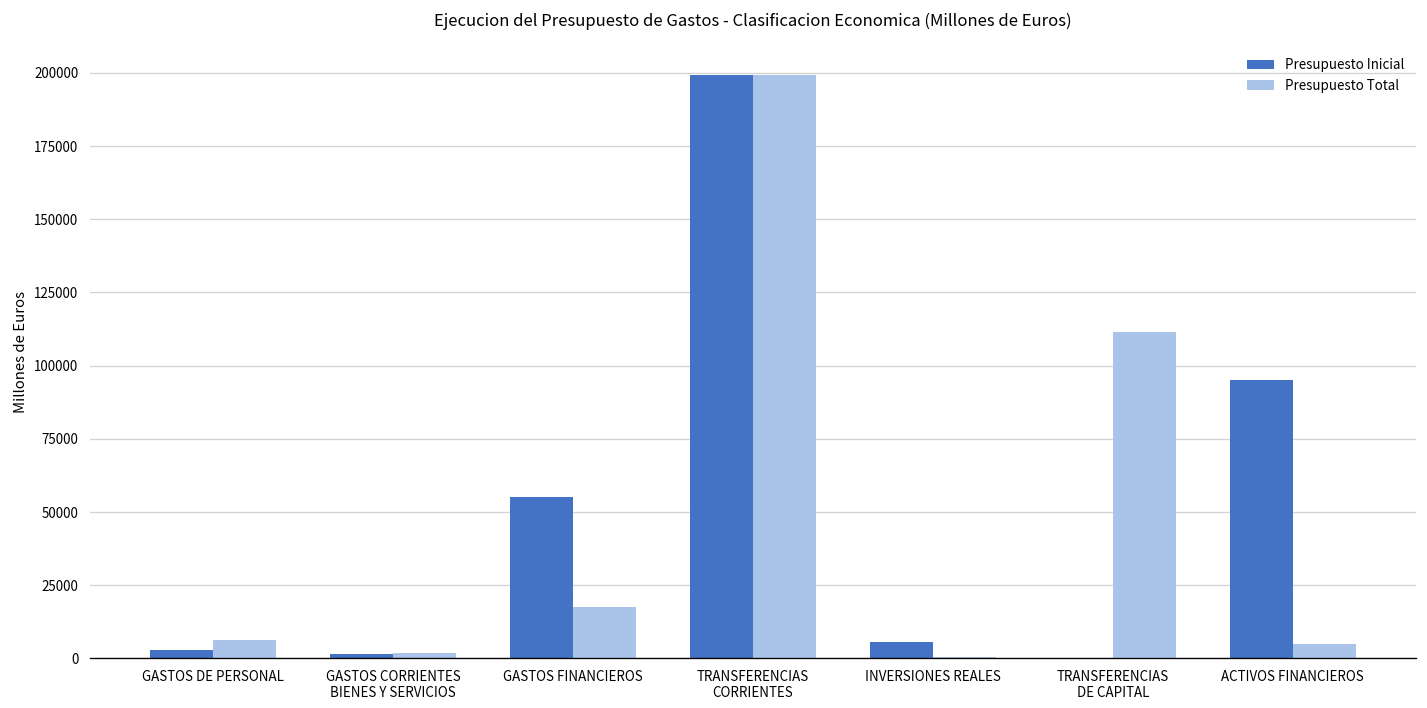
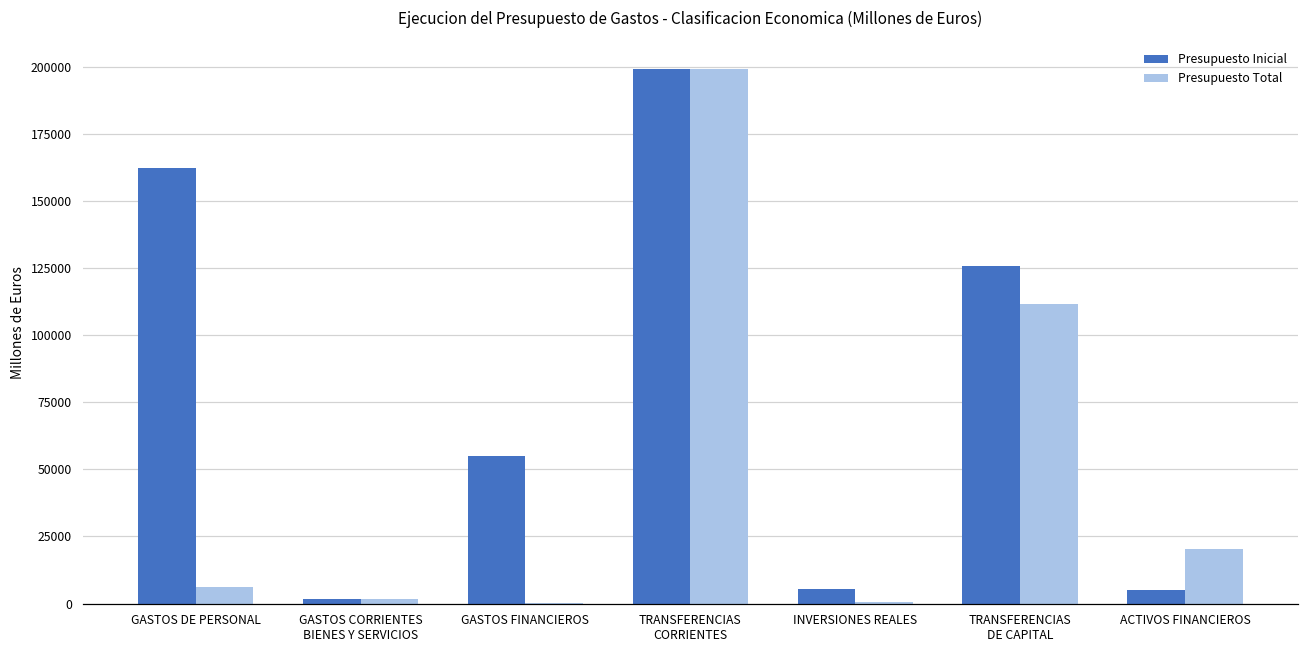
  {
    "Presupuesto Inicial": {
-     "GASTOS DE PERSONAL": 3000,
+     "GASTOS DE PERSONAL": 162000,
      "GASTOS CORRIENTES BIENES Y SERVICIOS": 2000,
      "GASTOS FINANCIEROS": 55000,
      "TRANSFERENCIAS CORRIENTES": 199000,
      "INVERSIONES REALES": 5000,
-     "TRANSFERENCIAS DE CAPITAL": 0,
-     "ACTIVOS FINANCIEROS": 95000
+     "TRANSFERENCIAS DE CAPITAL": 126000,
+     "ACTIVOS FINANCIEROS": 5000
    },
    "Presupuesto Total": {
      "GASTOS DE PERSONAL": 6000,
      "GASTOS CORRIENTES BIENES Y SERVICIOS": 2000,
-     "GASTOS FINANCIEROS": 18000,
+     "GASTOS FINANCIEROS": 0,
      "TRANSFERENCIAS CORRIENTES": 199000,
      "TRANSFERENCIAS DE CAPITAL": 111000,
-     "ACTIVOS FINANCIEROS": 5000
+     "ACTIVOS FINANCIEROS": 20000
    }
  }
